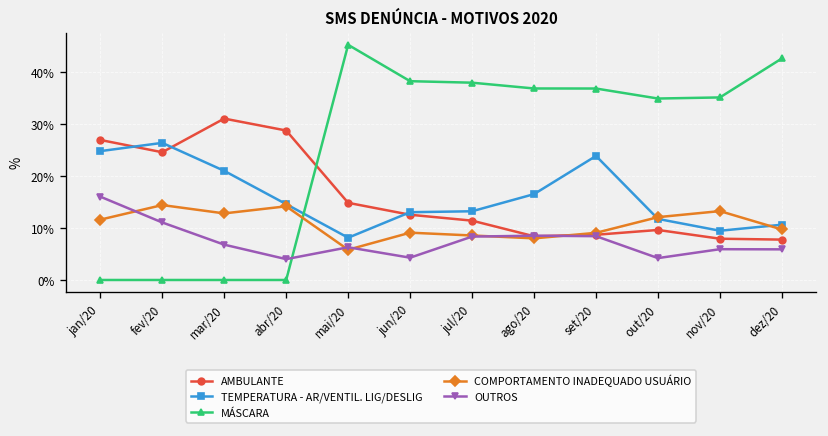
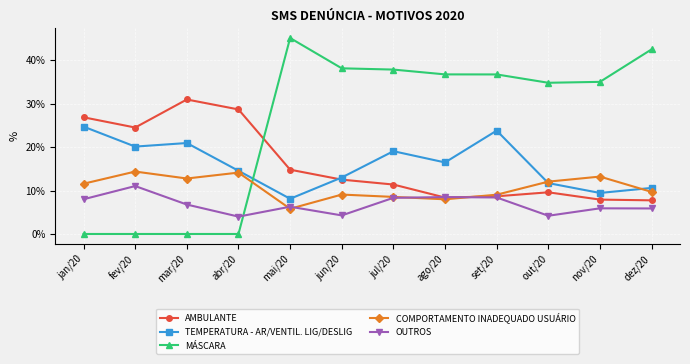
  {
    "TEMPERATURA - AR/VENTIL. LIG/DESLIG": {
      "jan/20": "25%",
-     "fev/20": "26%",
+     "fev/20": "20%",
      "mar/20": "21%",
      "mai/20": "8%",
-     "jul/20": "13%",
+     "jul/20": "19%",
      "ago/20": "16%",
      "set/20": "24%",
      "nov/20": "9%",
      "dez/20": "11%"
    },
    "MÁSCARA": {
      "jan/20": "0%",
      "fev/20": "0%",
      "mar/20": "0%",
      "abr/20": "0%",
      "mai/20": "45%",
      "jun/20": "38%",
      "jul/20": "38%",
      "ago/20": "37%",
      "set/20": "37%",
      "out/20": "35%",
      "nov/20": "35%",
      "dez/20": "43%"
    },
    "OUTROS": {
-     "jan/20": "16%",
+     "jan/20": "8%",
      "fev/20": "11%",
      "mar/20": "7%",
      "abr/20": "4%",
      "jun/20": "4%",
      "out/20": "4%",
      "nov/20": "6%",
      "dez/20": "6%"
    }
  }
